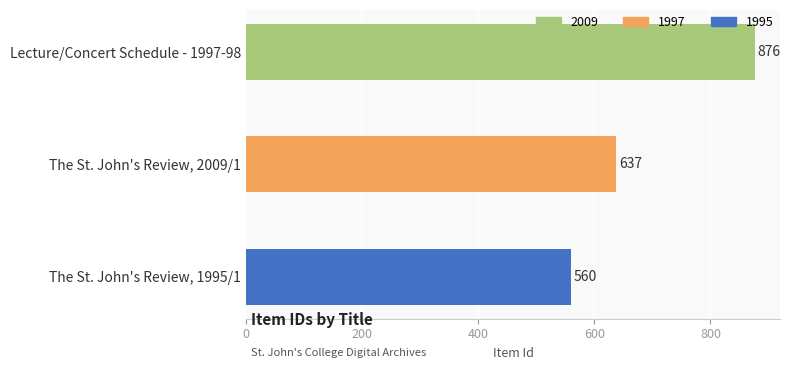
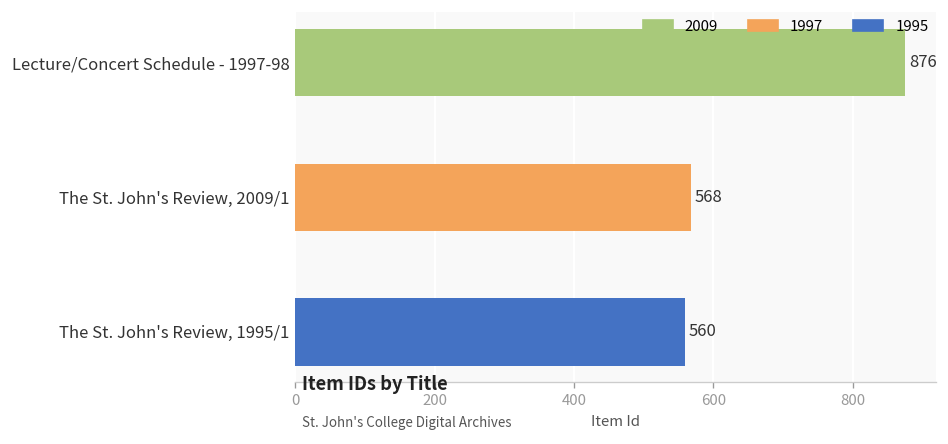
  {
    "Lecture/Concert Schedule - 1997-98": 876,
-   "The St. John's Review, 2009/1": 637,
+   "The St. John's Review, 2009/1": 568,
    "The St. John's Review, 1995/1": 560
  }
